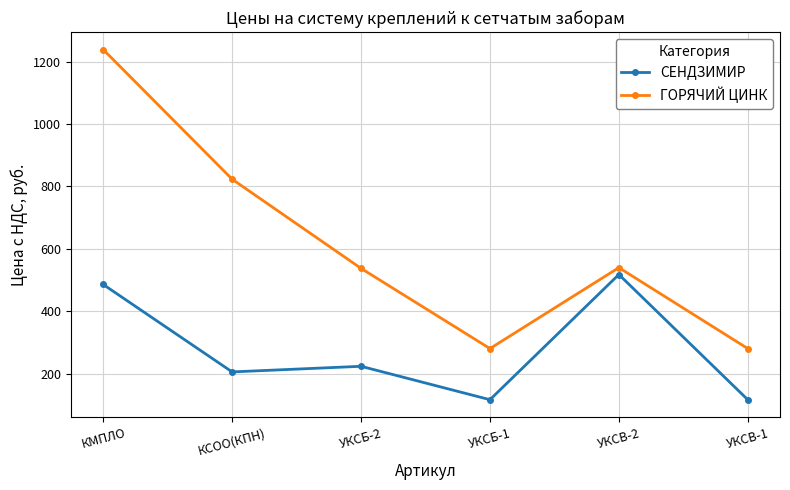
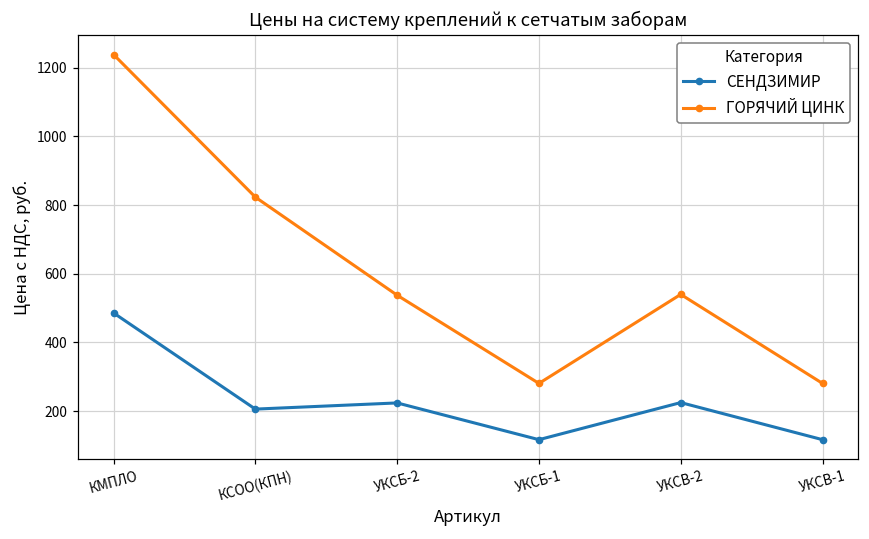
  {
    "СЕНДЗИМИР": {
      "КМПЛО": 490,
      "КСОО(КПН)": 210,
      "УКСБ-2": 220,
      "УКСБ-1": 120,
-     "УКСВ-2": 520,
+     "УКСВ-2": 230,
      "УКСВ-1": 120
    },
    "ГОРЯЧИЙ ЦИНК": {
      "КМПЛО": 1240,
      "КСОО(КПН)": 820,
      "УКСБ-2": 540,
      "УКСБ-1": 280,
      "УКСВ-2": 540,
      "УКСВ-1": 280
    }
  }
